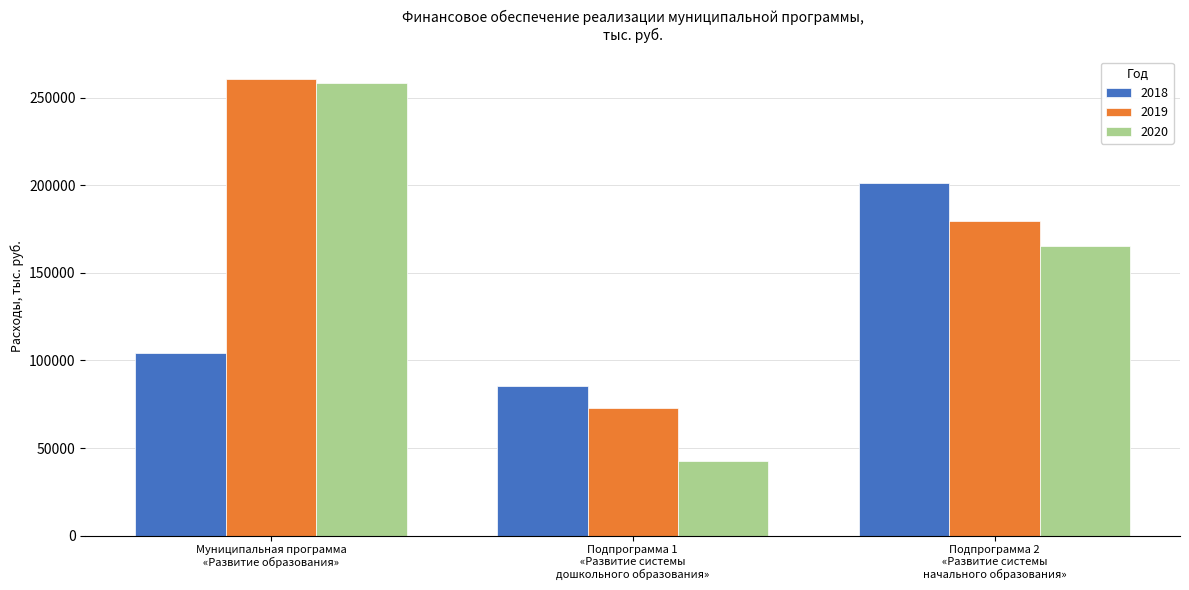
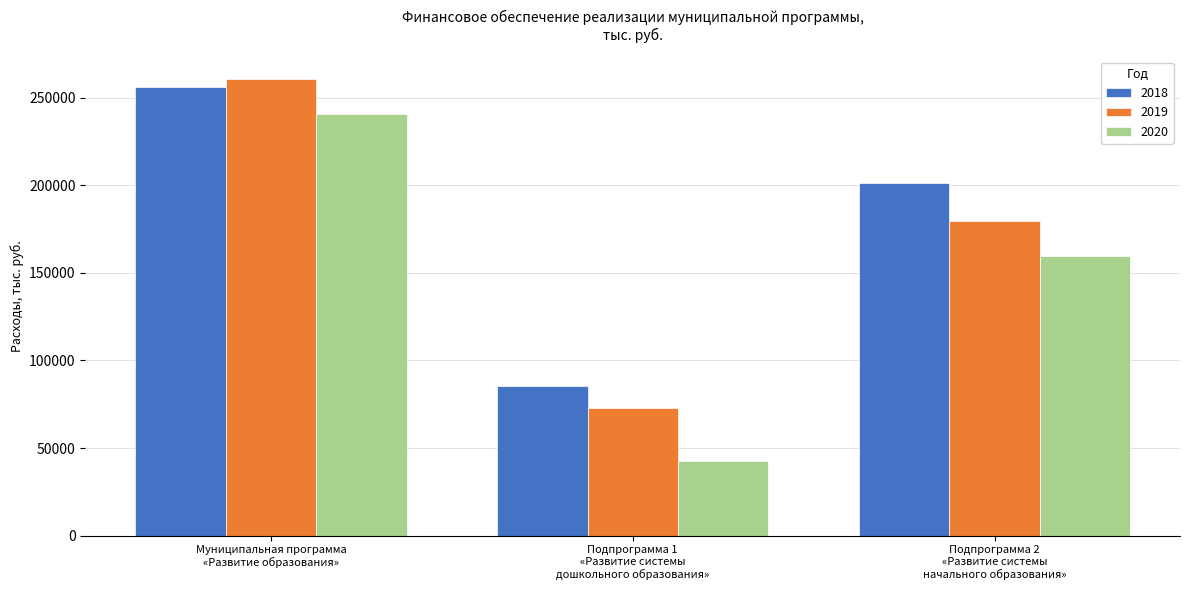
  {
    "2018": {
-     "Муниципальная программа «Развитие образования»": 104000,
+     "Муниципальная программа «Развитие образования»": 256000,
      "Подпрограмма 1 «Развитие системы дошкольного образования»": 86000,
      "Подпрограмма 2 «Развитие системы начального образования»": 201000
    },
    "2019": {
      "Муниципальная программа «Развитие образования»": 261000,
      "Подпрограмма 1 «Развитие системы дошкольного образования»": 73000,
      "Подпрограмма 2 «Развитие системы начального образования»": 180000
    },
    "2020": {
-     "Муниципальная программа «Развитие образования»": 258000,
+     "Муниципальная программа «Развитие образования»": 241000,
      "Подпрограмма 1 «Развитие системы дошкольного образования»": 42000,
-     "Подпрограмма 2 «Развитие системы начального образования»": 165000
+     "Подпрограмма 2 «Развитие системы начального образования»": 160000
    }
  }
